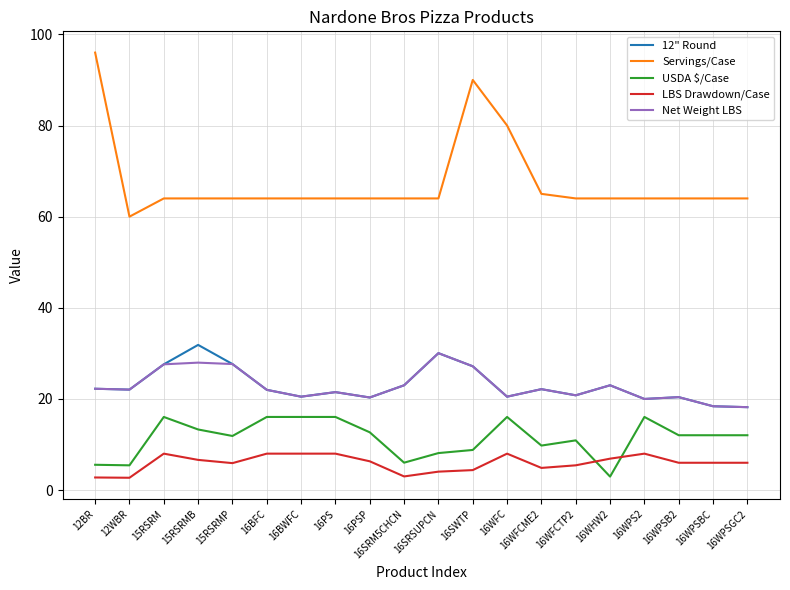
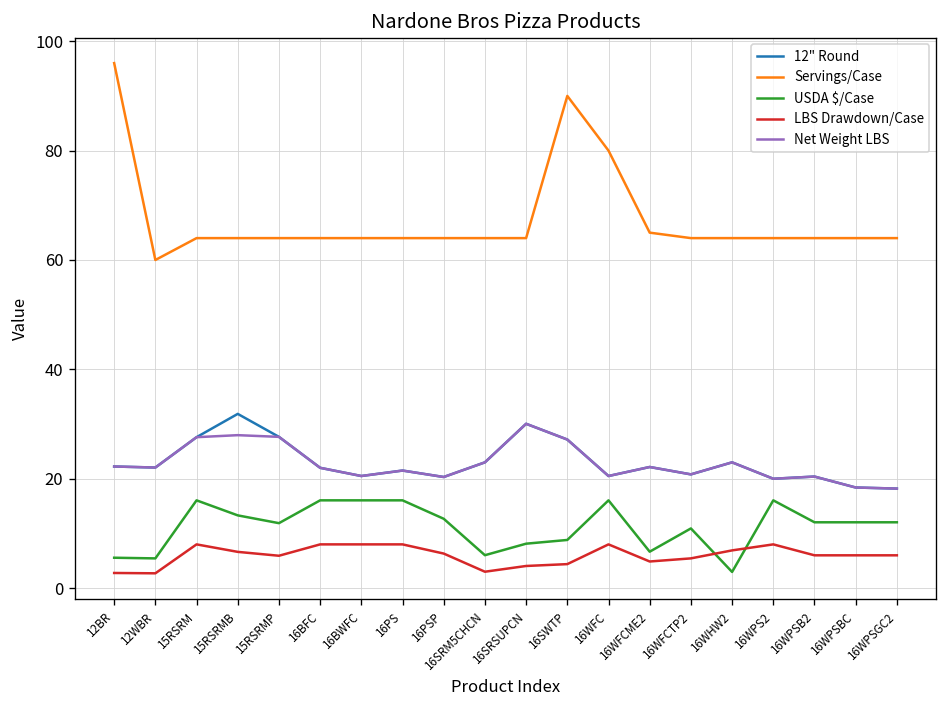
  {
    "12\" Round": {
      "15RSRMB": 32
    },
    "Servings/Case": {
      "12BR": 96,
      "12WBR": 60,
      "15RSRM": 64,
      "15RSRMB": 64,
      "15RSRMP": 64,
      "16BFC": 64,
      "16BWFC": 64,
      "16PS": 64,
      "16PSP": 64,
      "16SRM5CHCN": 64,
      "16SRSUPCN": 64,
      "16SWTP": 90,
      "16WFC": 80,
      "16WFCME2": 65,
      "16WFCTP2": 64,
      "16WHW2": 64,
      "16WPS2": 64,
      "16WPSB2": 64,
      "16WPSBC": 64,
      "16WPSGC2": 64
    },
    "USDA $/Case": {
      "12BR": 6,
      "12WBR": 5,
      "15RSRM": 16,
      "15RSRMB": 13,
      "15RSRMP": 12,
      "16BFC": 16,
      "16BWFC": 16,
      "16PS": 16,
      "16PSP": 13,
      "16SRM5CHCN": 6,
      "16SRSUPCN": 8,
      "16SWTP": 9,
      "16WFC": 16,
-     "16WFCME2": 10,
+     "16WFCME2": 7,
      "16WFCTP2": 11,
      "16WHW2": 3,
      "16WPS2": 16,
      "16WPSB2": 12,
      "16WPSBC": 12,
      "16WPSGC2": 12
    },
    "LBS Drawdown/Case": {
      "12BR": 3,
      "12WBR": 3,
      "15RSRM": 8,
      "15RSRMB": 7,
      "15RSRMP": 6,
      "16BFC": 8,
      "16BWFC": 8,
      "16PS": 8,
      "16PSP": 6,
      "16SRM5CHCN": 3,
      "16SRSUPCN": 4,
      "16SWTP": 4,
      "16WFC": 8,
      "16WFCME2": 5,
      "16WFCTP2": 5,
      "16WHW2": 7,
      "16WPS2": 8,
      "16WPSB2": 6,
      "16WPSBC": 6,
      "16WPSGC2": 6
    },
    "Net Weight LBS": {
      "15RSRMB": 28
    }
  }
